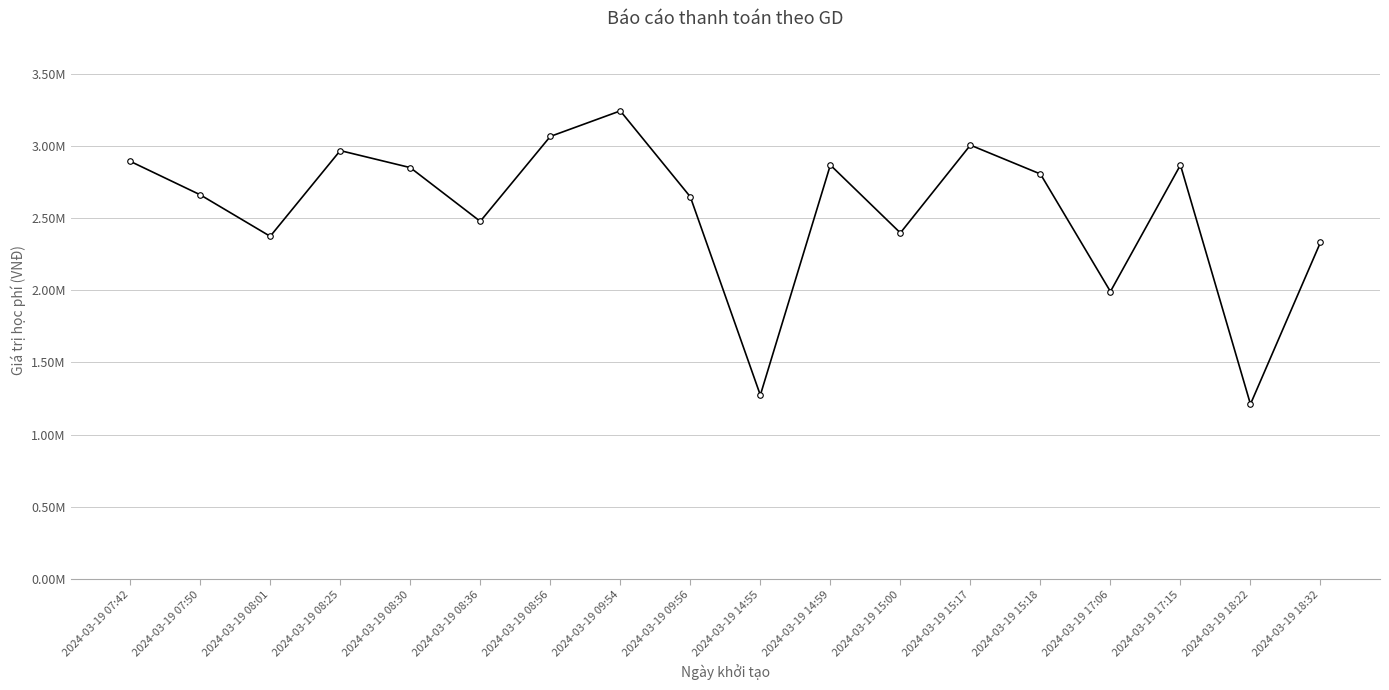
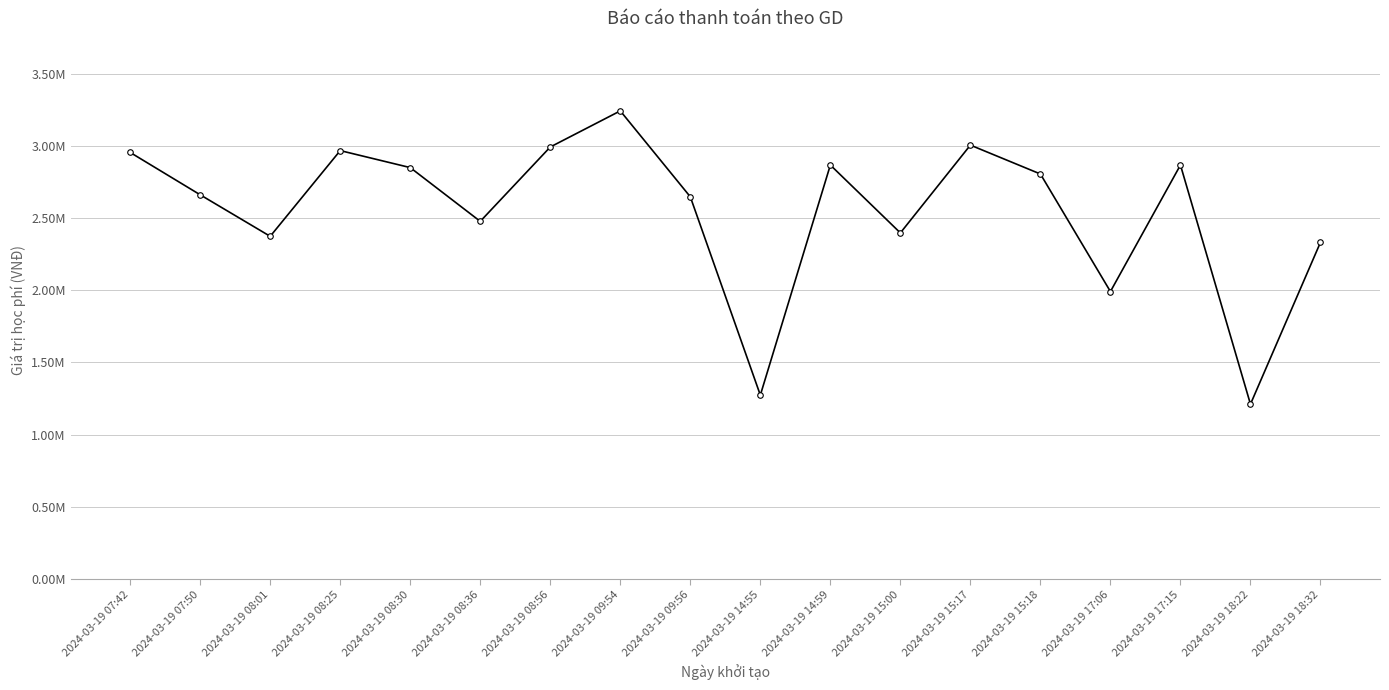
  {
-   "2024-03-19 07:42": 2890000,
+   "2024-03-19 07:42": 2950000,
    "2024-03-19 07:50": 2660000,
    "2024-03-19 08:01": 2370000,
    "2024-03-19 08:25": 2970000,
    "2024-03-19 08:30": 2850000,
    "2024-03-19 08:36": 2480000,
-   "2024-03-19 08:56": 3070000,
+   "2024-03-19 08:56": 2990000,
    "2024-03-19 09:54": 3240000,
    "2024-03-19 09:56": 2650000,
    "2024-03-19 14:55": 1270000,
    "2024-03-19 14:59": 2870000,
    "2024-03-19 15:00": 2400000,
    "2024-03-19 15:17": 3010000,
    "2024-03-19 15:18": 2810000,
    "2024-03-19 17:06": 1990000,
    "2024-03-19 17:15": 2870000,
    "2024-03-19 18:22": 1210000,
    "2024-03-19 18:32": 2330000
  }
